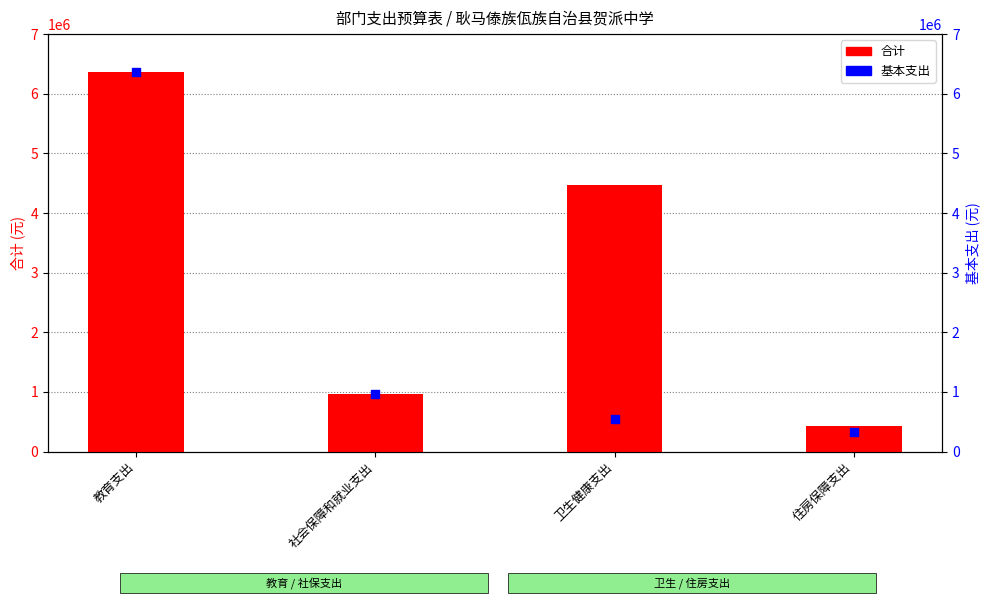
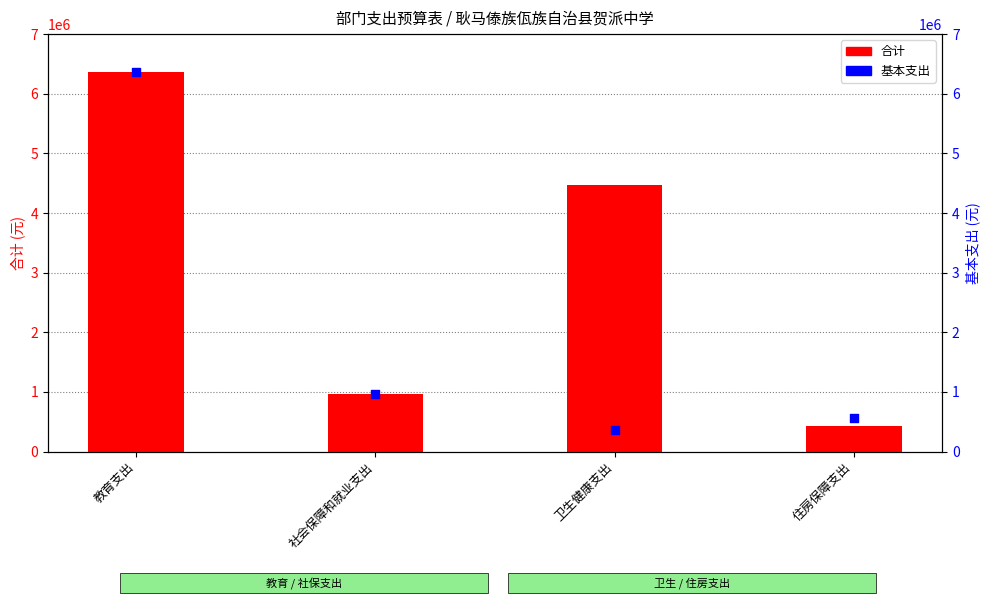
  {
    "合计": {
      "教育支出": 6400000,
      "社会保障和就业支出": 1000000,
      "卫生健康支出": 4500000,
      "住房保障支出": 400000
    },
    "基本支出": {
-     "卫生健康支出": 500000,
-     "住房保障支出": 300000
+     "卫生健康支出": 400000,
+     "住房保障支出": 600000
    }
  }
